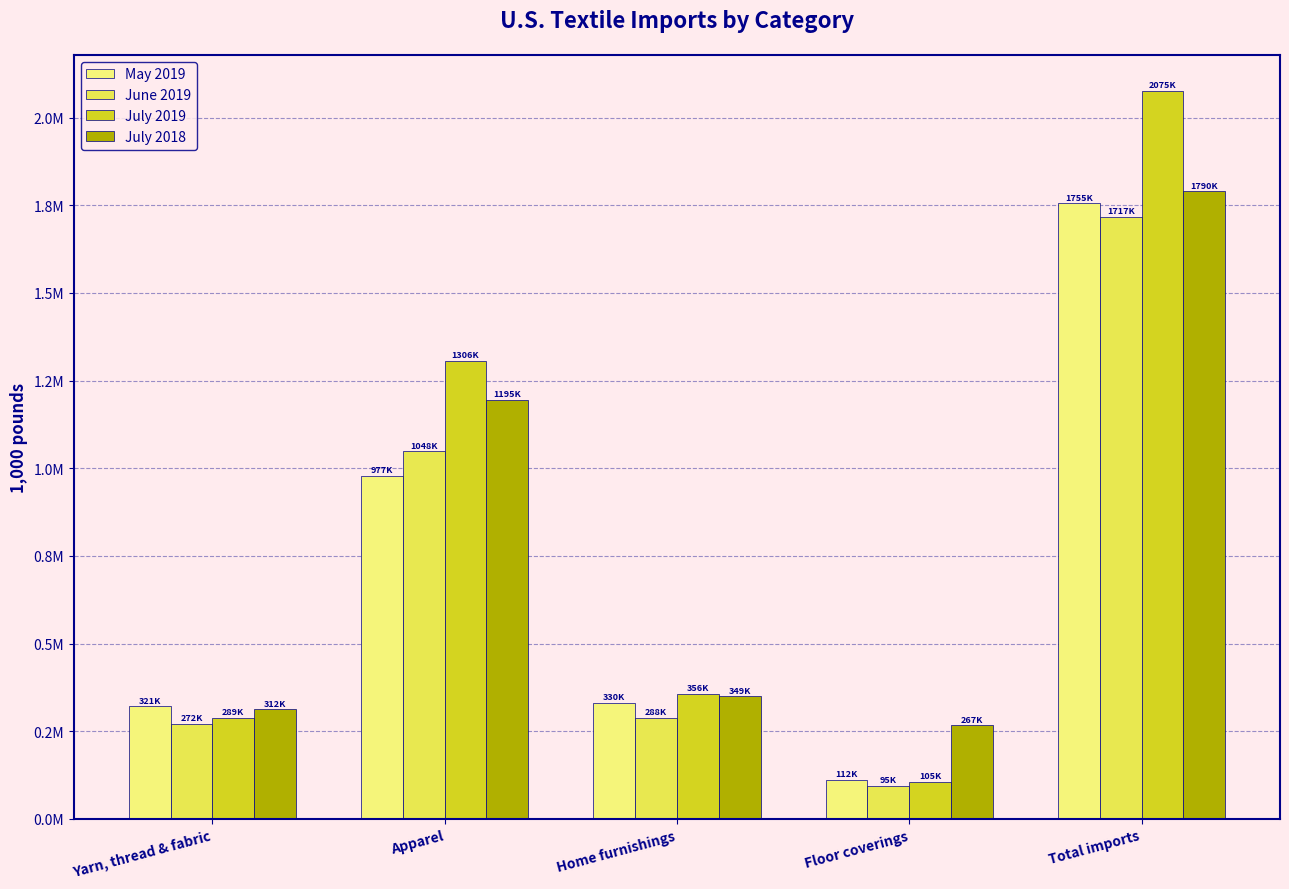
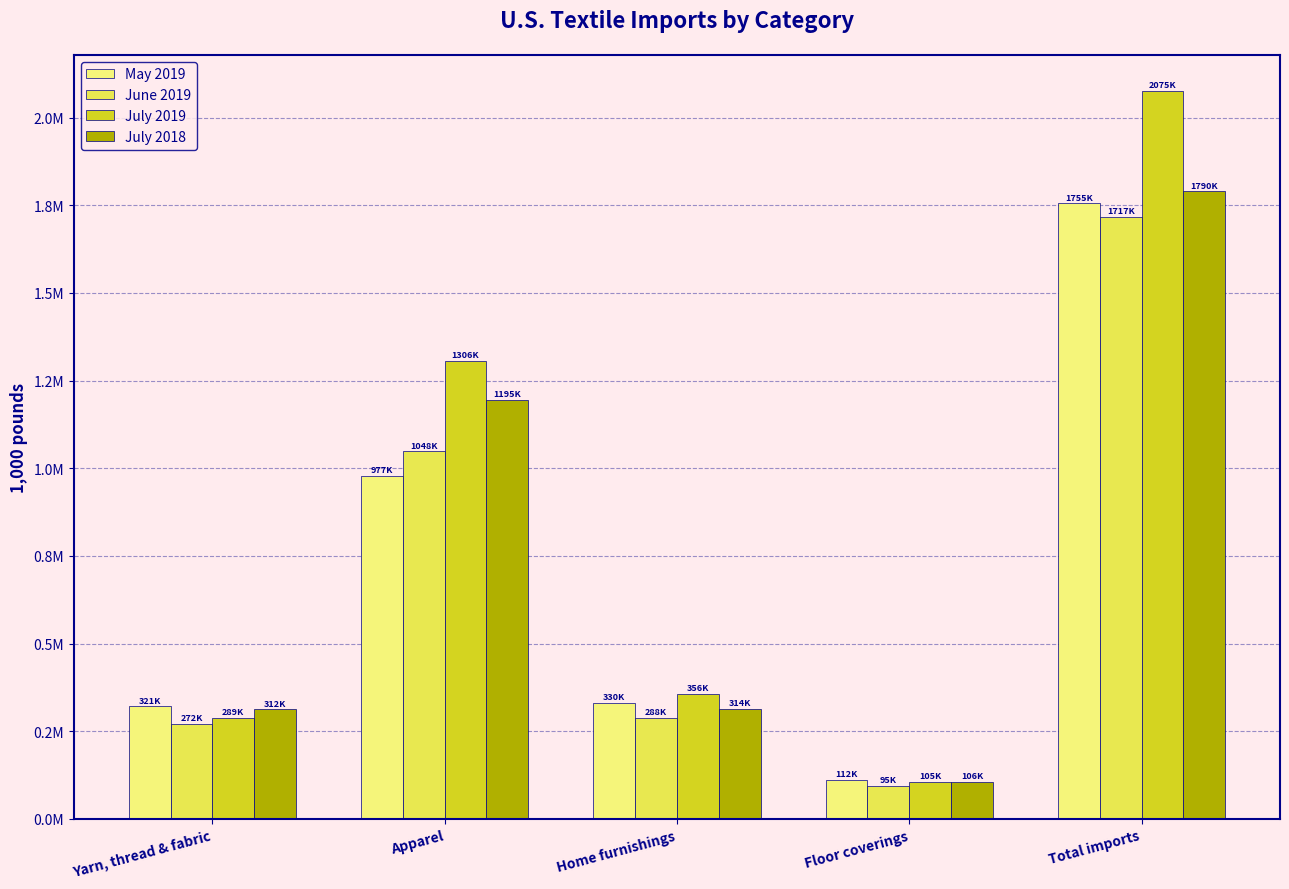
  {
    "July 2018": {
      "Yarn, thread & fabric": "312K",
      "Apparel": "1195K",
-     "Home furnishings": "349K",
-     "Floor coverings": "267K",
+     "Home furnishings": "314K",
+     "Floor coverings": "106K",
      "Total imports": "1790K"
    }
  }
